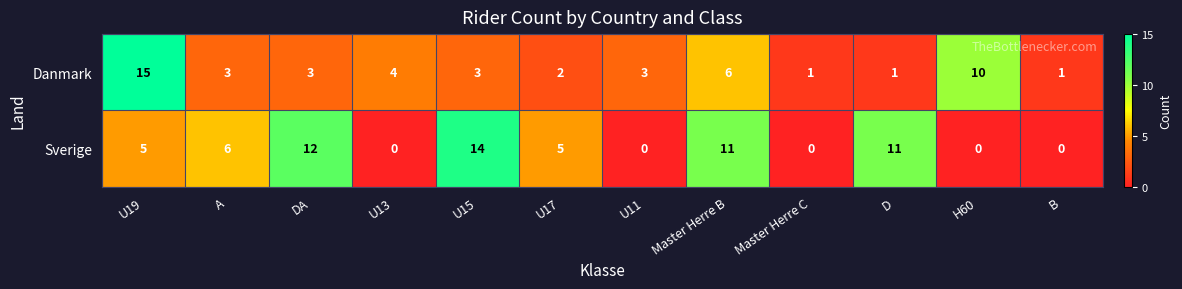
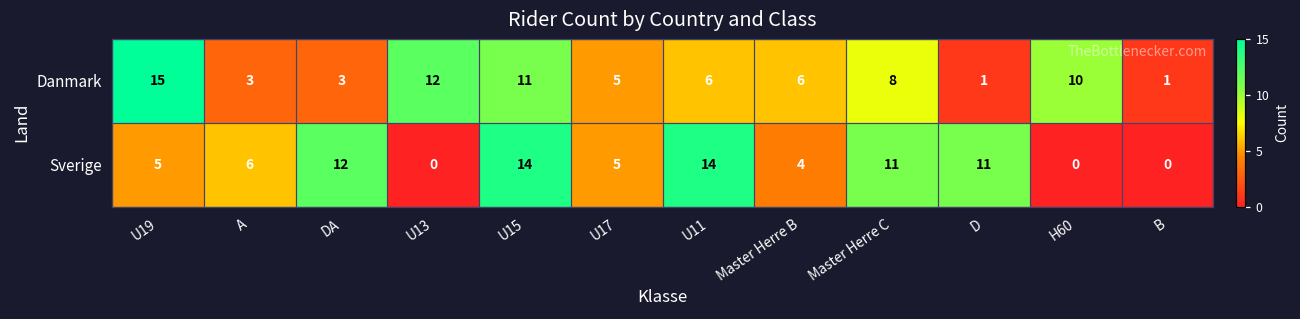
  {
    "Danmark": {
      "U19": 15,
      "A": 3,
      "DA": 3,
-     "U13": 4,
-     "U15": 3,
-     "U17": 2,
-     "U11": 3,
+     "U13": 12,
+     "U15": 11,
+     "U17": 5,
+     "U11": 6,
      "Master Herre B": 6,
-     "Master Herre C": 1,
+     "Master Herre C": 8,
      "D": 1,
      "H60": 10
    },
    "Sverige": {
      "U19": 5,
      "A": 6,
      "DA": 12,
      "U13": 0,
      "U15": 14,
      "U17": 5,
-     "U11": 0,
-     "Master Herre B": 11,
-     "Master Herre C": 0,
+     "U11": 14,
+     "Master Herre B": 4,
+     "Master Herre C": 11,
      "D": 11,
      "H60": 0,
      "B": 0
    }
  }
